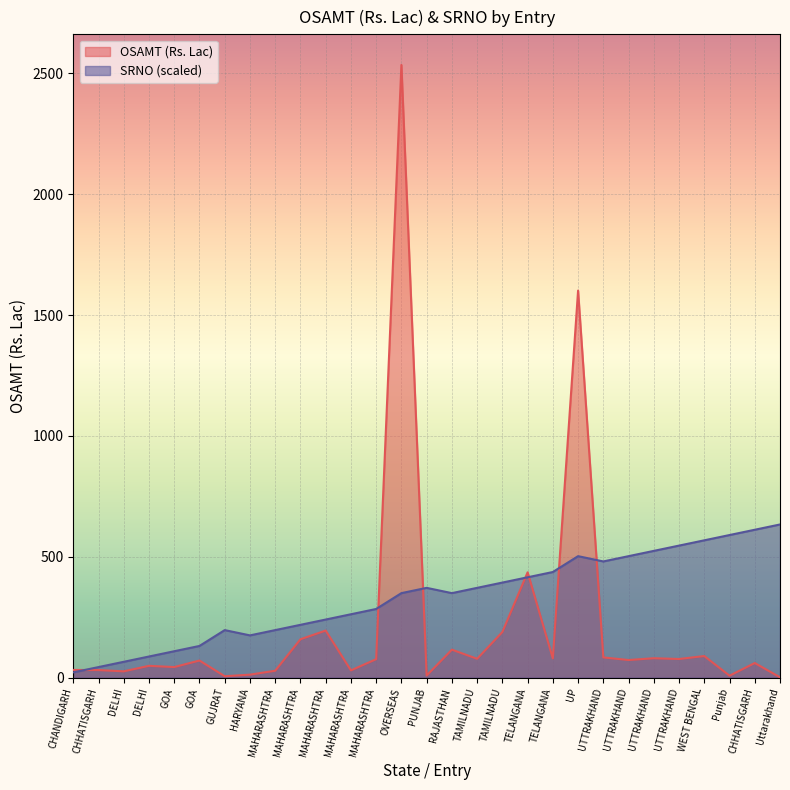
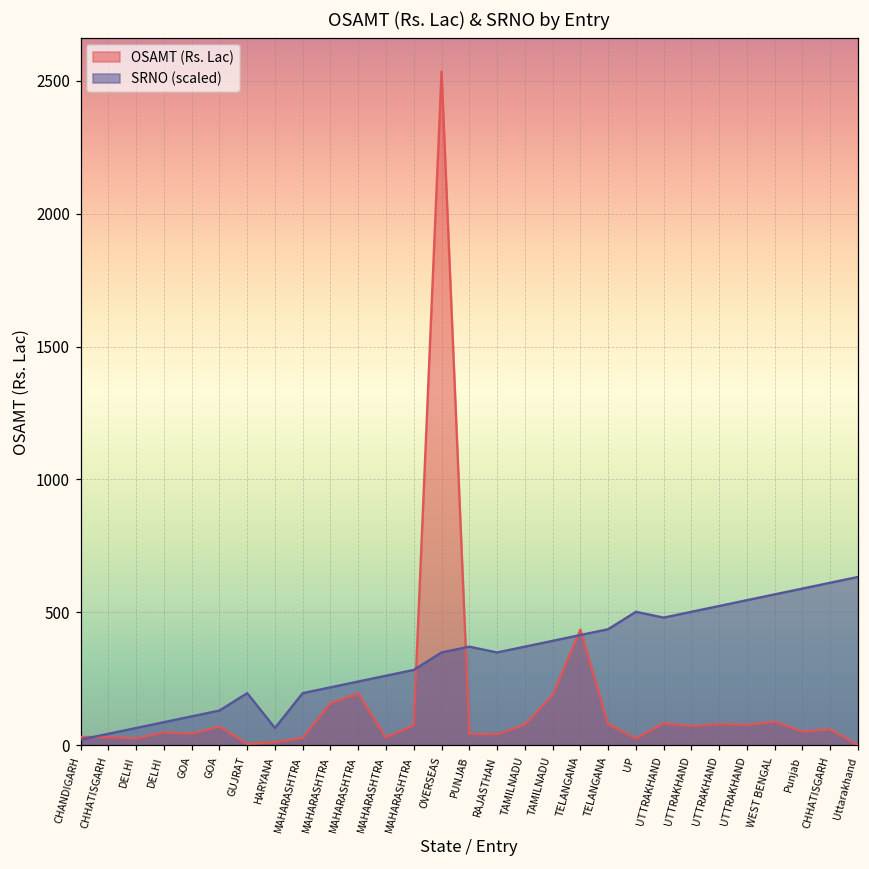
  {
    "OSAMT (Rs. Lac)": {
      "GUJRAT": 10,
      "HARYANA": 10,
      "OVERSEAS": 2530,
-     "PUNJAB": 10,
-     "RAJASTHAN": 120,
-     "UP": 1600,
+     "PUNJAB": 40,
+     "RAJASTHAN": 40,
+     "UP": 30,
      "WEST BENGAL": 90,
-     "Punjab": 10,
+     "Punjab": 50,
      "Uttarakhand": 0
    },
    "SRNO (scaled)": {
      "GUJRAT": 200,
-     "HARYANA": 170,
+     "HARYANA": 70,
      "OVERSEAS": 350,
      "PUNJAB": 370,
      "RAJASTHAN": 350,
      "UP": 500,
      "WEST BENGAL": 570,
      "Punjab": 590,
      "Uttarakhand": 630
    }
  }
